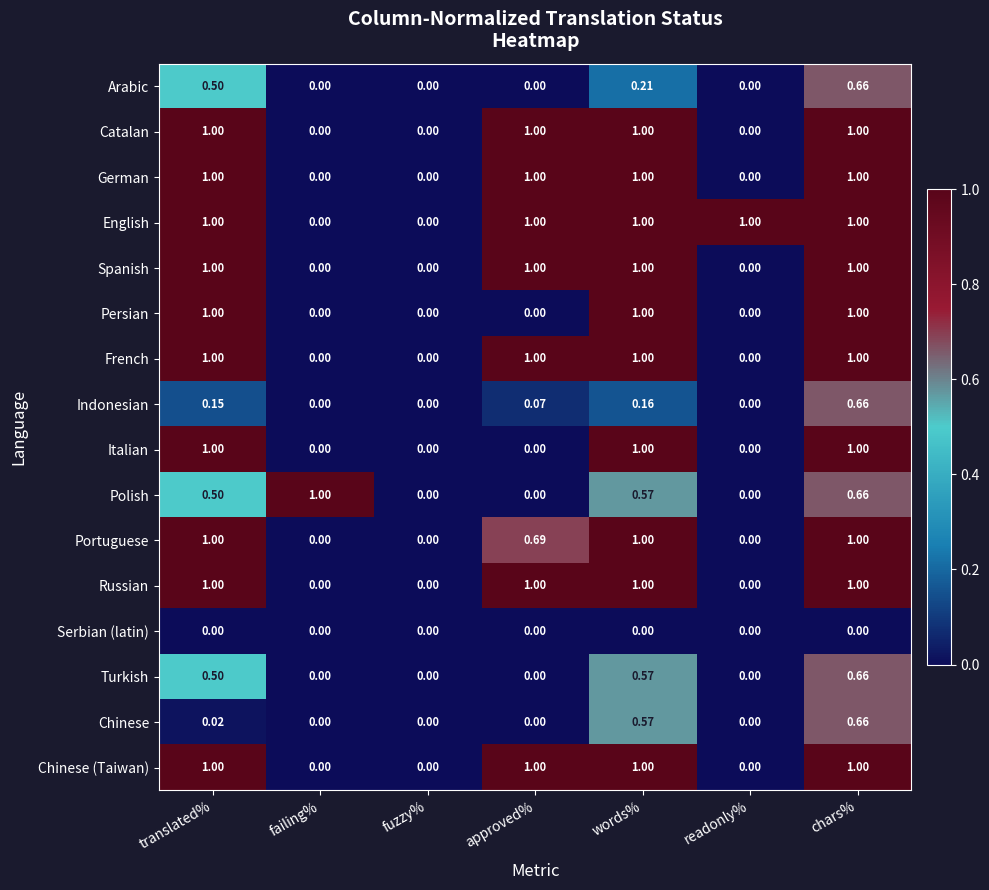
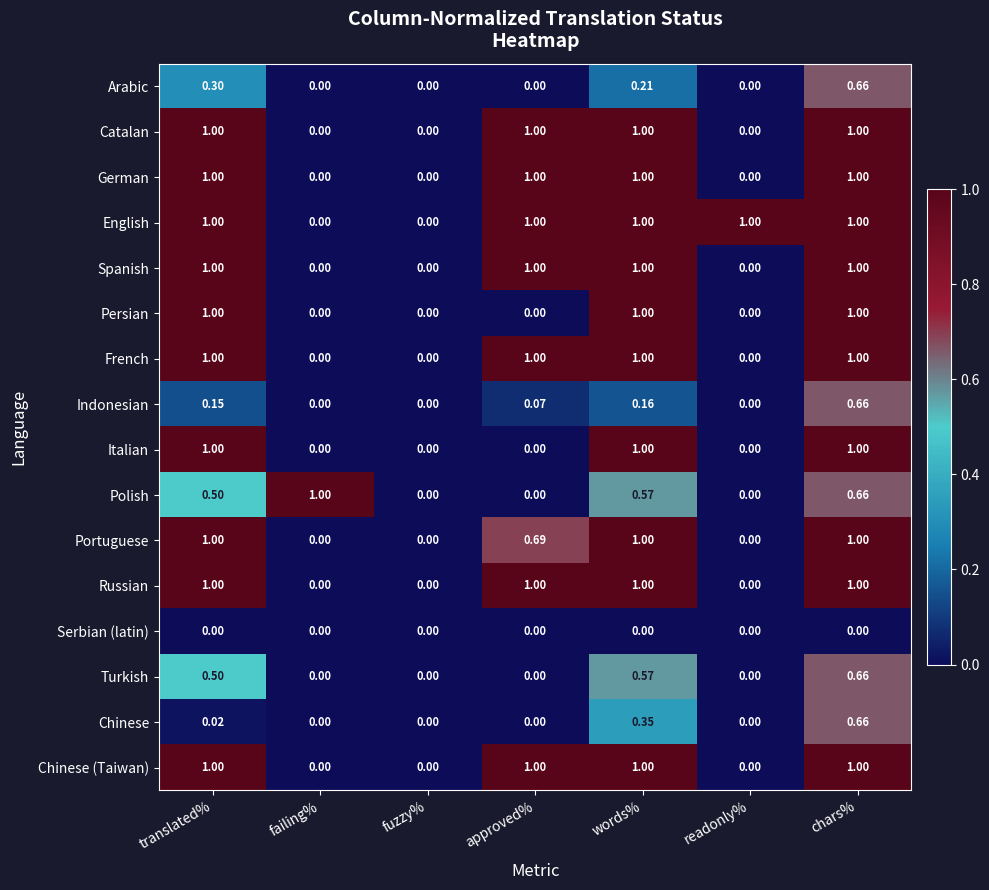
  {
    "Arabic": {
-     "translated%": 0.50,
+     "translated%": 0.30,
      "failing%": 0.00,
      "fuzzy%": 0.00,
      "approved%": 0.00,
      "words%": 0.21,
      "readonly%": 0.00,
      "chars%": 0.66
    },
    "Catalan": {
      "translated%": 1.00,
      "failing%": 0.00,
      "fuzzy%": 0.00,
      "approved%": 1.00,
      "words%": 1.00,
      "readonly%": 0.00,
      "chars%": 1.00
    },
    "German": {
      "translated%": 1.00,
      "failing%": 0.00,
      "fuzzy%": 0.00,
      "approved%": 1.00,
      "words%": 1.00,
      "readonly%": 0.00,
      "chars%": 1.00
    },
    "English": {
      "translated%": 1.00,
      "failing%": 0.00,
      "fuzzy%": 0.00,
      "approved%": 1.00,
      "words%": 1.00,
      "readonly%": 1.00,
      "chars%": 1.00
    },
    "Spanish": {
      "translated%": 1.00,
      "failing%": 0.00,
      "fuzzy%": 0.00,
      "approved%": 1.00,
      "words%": 1.00,
      "readonly%": 0.00,
      "chars%": 1.00
    },
    "Persian": {
      "translated%": 1.00,
      "failing%": 0.00,
      "fuzzy%": 0.00,
      "approved%": 0.00,
      "words%": 1.00,
      "readonly%": 0.00,
      "chars%": 1.00
    },
    "French": {
      "translated%": 1.00,
      "failing%": 0.00,
      "fuzzy%": 0.00,
      "approved%": 1.00,
      "words%": 1.00,
      "readonly%": 0.00,
      "chars%": 1.00
    },
    "Indonesian": {
      "translated%": 0.15,
      "failing%": 0.00,
      "fuzzy%": 0.00,
      "approved%": 0.07,
      "words%": 0.16,
      "readonly%": 0.00,
      "chars%": 0.66
    },
    "Italian": {
      "translated%": 1.00,
      "failing%": 0.00,
      "fuzzy%": 0.00,
      "approved%": 0.00,
      "words%": 1.00,
      "readonly%": 0.00,
      "chars%": 1.00
    },
    "Polish": {
      "translated%": 0.50,
      "failing%": 1.00,
      "fuzzy%": 0.00,
      "approved%": 0.00,
      "words%": 0.57,
      "readonly%": 0.00,
      "chars%": 0.66
    },
    "Portuguese": {
      "translated%": 1.00,
      "failing%": 0.00,
      "fuzzy%": 0.00,
      "approved%": 0.69,
      "words%": 1.00,
      "readonly%": 0.00,
      "chars%": 1.00
    },
    "Russian": {
      "translated%": 1.00,
      "failing%": 0.00,
      "fuzzy%": 0.00,
      "approved%": 1.00,
      "words%": 1.00,
      "readonly%": 0.00,
      "chars%": 1.00
    },
    "Serbian (latin)": {
      "translated%": 0.00,
      "failing%": 0.00,
      "fuzzy%": 0.00,
      "approved%": 0.00,
      "words%": 0.00,
      "readonly%": 0.00,
      "chars%": 0.00
    },
    "Turkish": {
      "translated%": 0.50,
      "failing%": 0.00,
      "fuzzy%": 0.00,
      "approved%": 0.00,
      "words%": 0.57,
      "readonly%": 0.00,
      "chars%": 0.66
    },
    "Chinese": {
      "translated%": 0.02,
      "failing%": 0.00,
      "fuzzy%": 0.00,
      "approved%": 0.00,
-     "words%": 0.57,
+     "words%": 0.35,
      "readonly%": 0.00,
      "chars%": 0.66
    },
    "Chinese (Taiwan)": {
      "translated%": 1.00,
      "failing%": 0.00,
      "fuzzy%": 0.00,
      "approved%": 1.00,
      "words%": 1.00,
      "readonly%": 0.00,
      "chars%": 1.00
    }
  }
